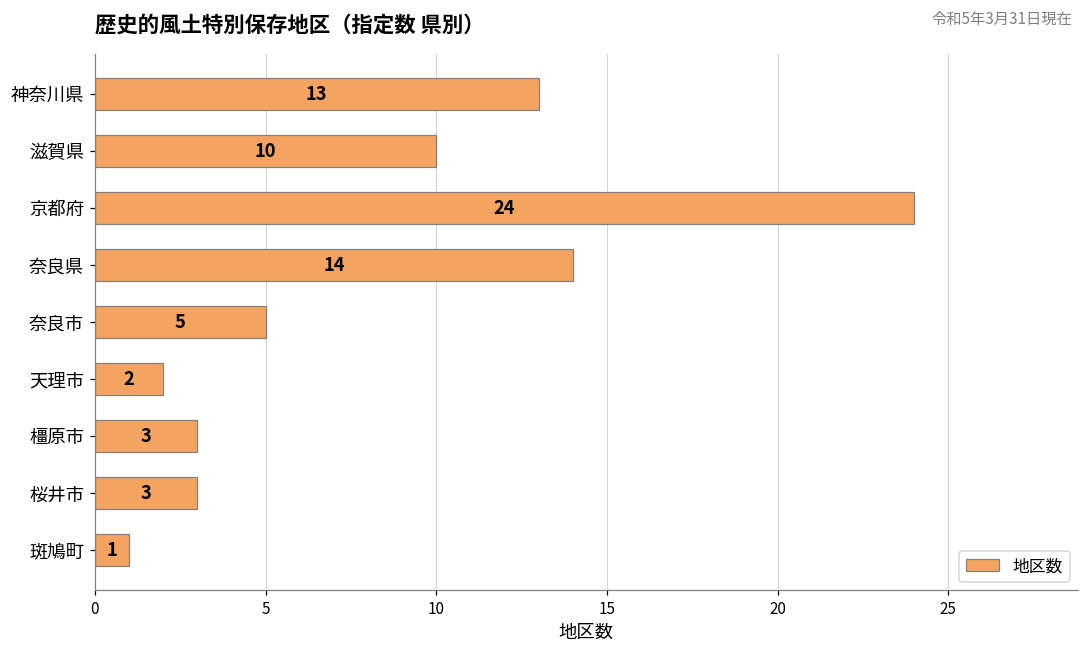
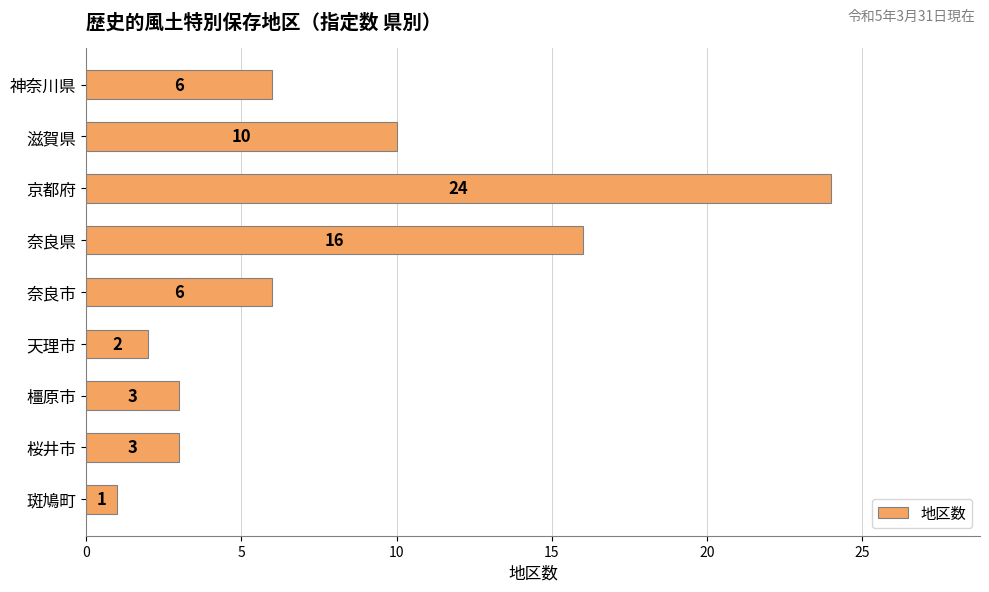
  {
-   "神奈川県": 13,
+   "神奈川県": 6,
    "滋賀県": 10,
    "京都府": 24,
-   "奈良県": 14,
-   "奈良市": 5,
+   "奈良県": 16,
+   "奈良市": 6,
    "天理市": 2,
    "橿原市": 3,
    "桜井市": 3,
    "斑鳩町": 1
  }
